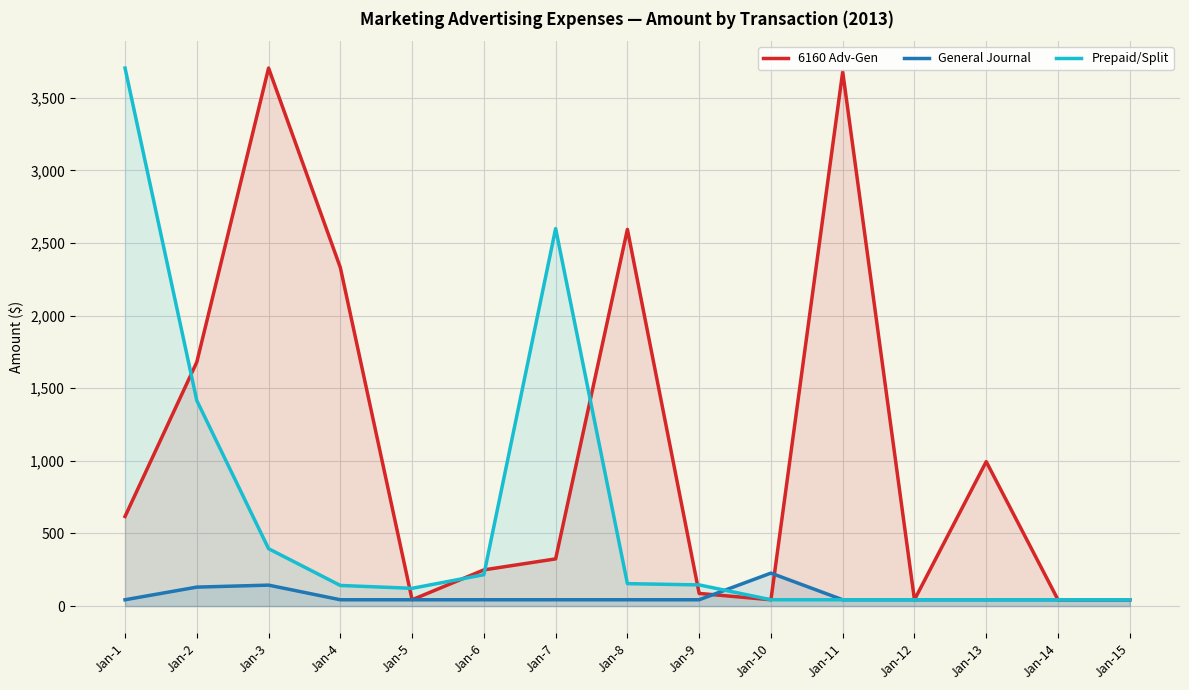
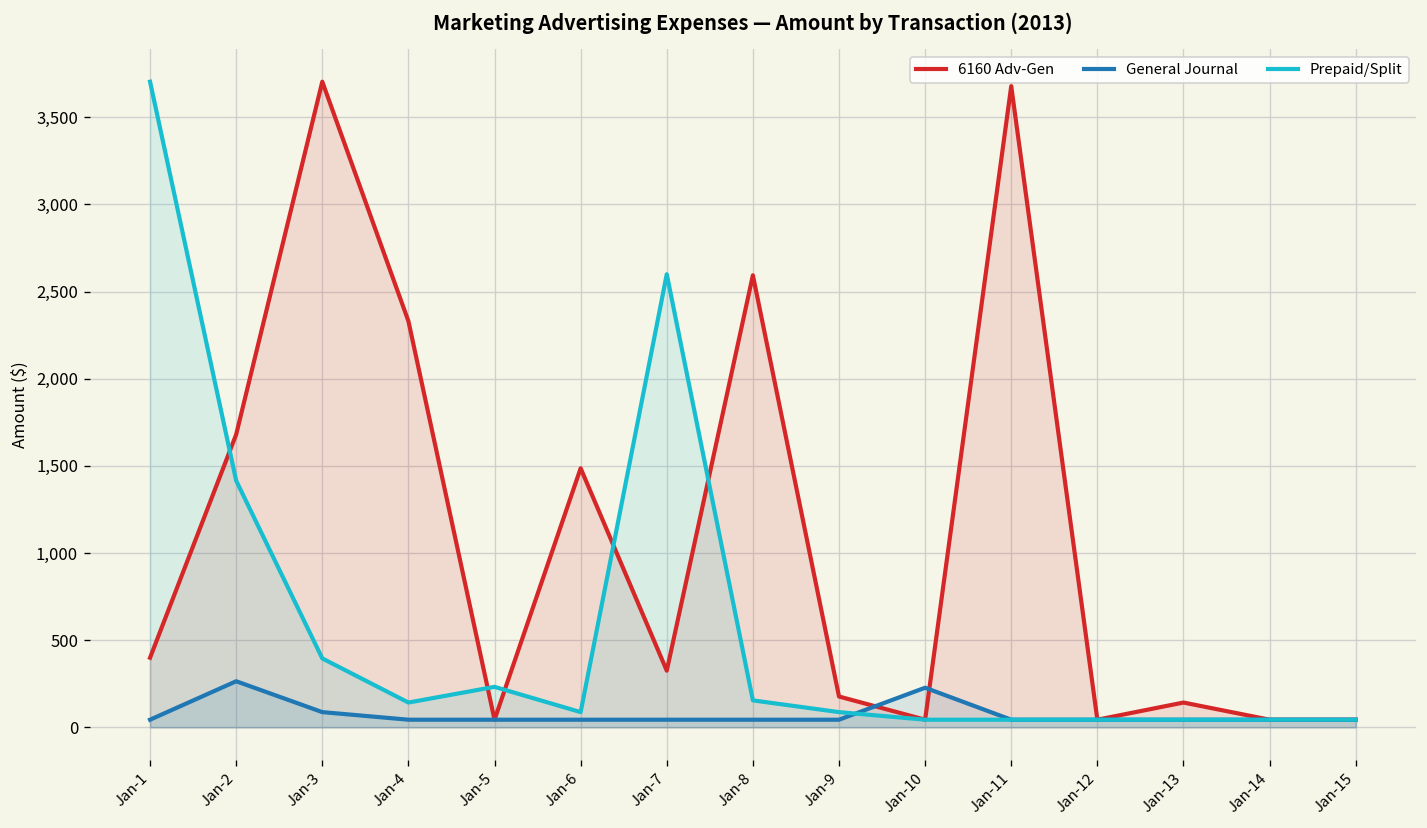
  {
    "6160 Adv-Gen": {
-     "Jan-1": "620",
+     "Jan-1": "400",
      "Jan-2": "1,680",
      "Jan-3": "3,700",
      "Jan-4": "2,330",
-     "Jan-6": "250",
+     "Jan-6": "1,490",
      "Jan-7": "320",
      "Jan-8": "2,590",
-     "Jan-9": "90",
+     "Jan-9": "180",
      "Jan-11": "3,680",
-     "Jan-13": "990"
+     "Jan-13": "140"
    },
    "General Journal": {
      "Jan-1": "40",
-     "Jan-2": "130",
-     "Jan-3": "140",
+     "Jan-2": "260",
+     "Jan-3": "90",
      "Jan-4": "40",
      "Jan-6": "40",
      "Jan-7": "40",
      "Jan-8": "40",
      "Jan-9": "40",
      "Jan-10": "230"
    },
    "Prepaid/Split": {
      "Jan-1": "3,700",
      "Jan-2": "1,410",
      "Jan-3": "400",
      "Jan-4": "140",
-     "Jan-5": "120",
-     "Jan-6": "220",
+     "Jan-5": "230",
+     "Jan-6": "90",
      "Jan-7": "2,600",
      "Jan-8": "150",
-     "Jan-9": "150"
+     "Jan-9": "90"
    }
  }
